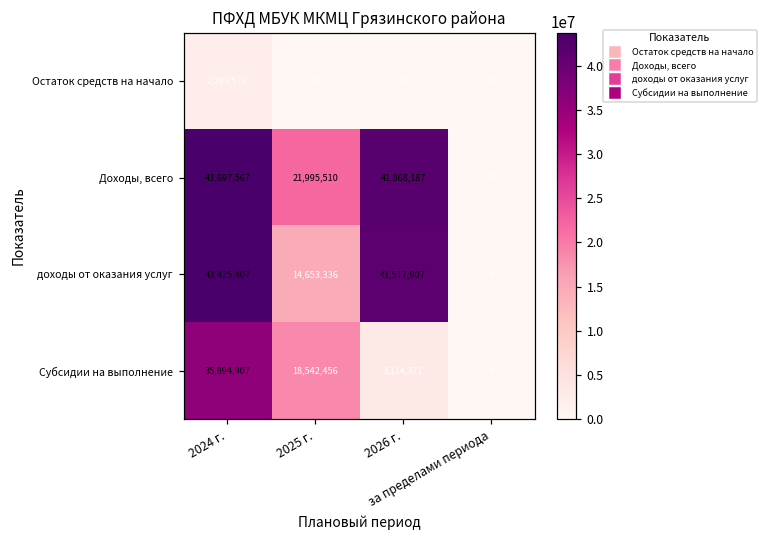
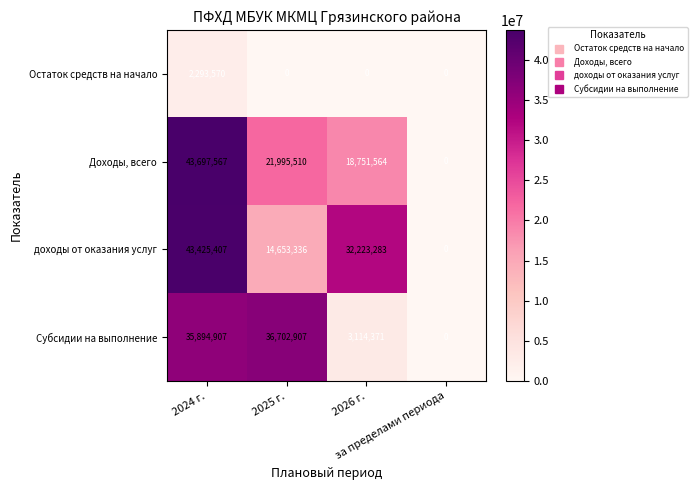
  {
    "Доходы, всего": {
      "2024 г.": "43,697,567",
      "2025 г.": "21,995,510",
-     "2026 г.": "41,868,187"
+     "2026 г.": "18,751,564"
    },
    "доходы от оказания услуг": {
      "2024 г.": "43,425,407",
      "2025 г.": "14,653,336",
-     "2026 г.": "41,517,907"
+     "2026 г.": "32,223,283"
    },
    "Субсидии на выполнение": {
      "2024 г.": "35,894,907",
-     "2025 г.": "18,542,456"
+     "2025 г.": "36,702,907"
    }
  }
